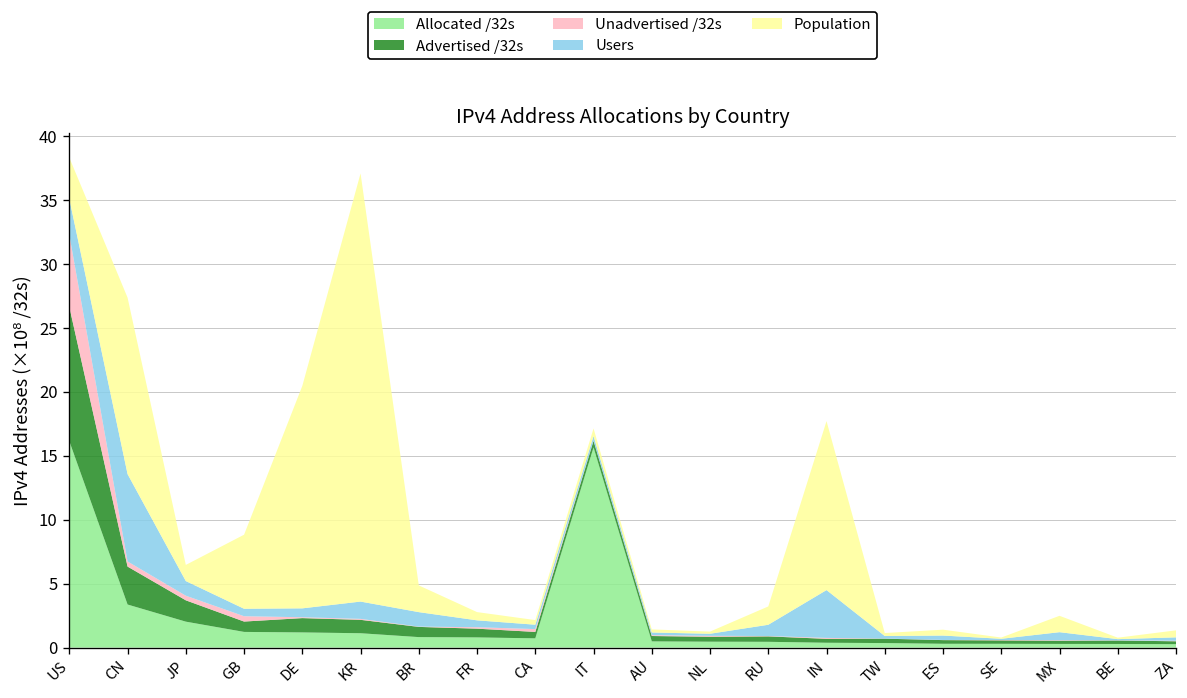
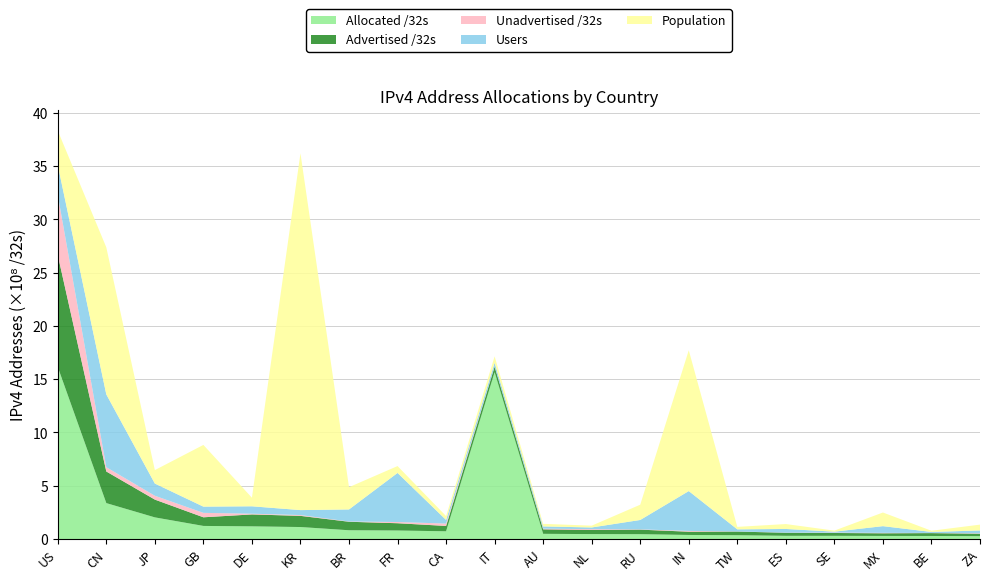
  {
    "Allocated /32s": {
      "US": 16.1,
      "CN": 3.4,
      "JP": 2.0,
      "GB": 1.2,
      "DE": 1.2,
      "KR": 1.1,
      "BR": 0.8,
      "FR": 0.8,
      "CA": 0.7,
      "IT": 15.7,
      "AU": 0.5,
      "NL": 0.5,
      "RU": 0.5,
      "IN": 0.4,
      "TW": 0.4,
      "ES": 0.3,
      "SE": 0.3,
      "MX": 0.3,
      "BE": 0.3
    },
    "Advertised /32s": {
      "US": 10.5,
      "CN": 3.0,
      "JP": 1.7,
      "GB": 0.8
    },
    "Unadvertised /32s": {
      "US": 5.6,
      "CN": 0.4,
      "JP": 0.4,
      "GB": 0.4
    },
    "Users": {
      "US": 2.8,
      "CN": 6.8,
      "JP": 1.1,
      "GB": 0.6,
      "DE": 0.7,
-     "KR": 1.4,
+     "KR": 0.5,
      "BR": 1.1,
-     "FR": 0.5,
+     "FR": 4.6,
      "CA": 0.3,
      "IT": 0.3,
      "RU": 0.9,
      "IN": 3.7,
      "ES": 0.3,
      "MX": 0.6,
      "ZA": 0.3
    },
    "Population": {
      "US": 3.2,
      "CN": 13.8,
      "JP": 1.3,
      "GB": 5.8,
-     "DE": 17.4,
+     "DE": 0.8,
      "KR": 33.5,
      "BR": 2.1,
      "FR": 0.6,
      "CA": 0.4,
      "IT": 0.6,
      "AU": 0.2,
      "RU": 1.4,
      "IN": 13.2,
      "ES": 0.5,
      "MX": 1.3,
      "ZA": 0.5
    }
  }
